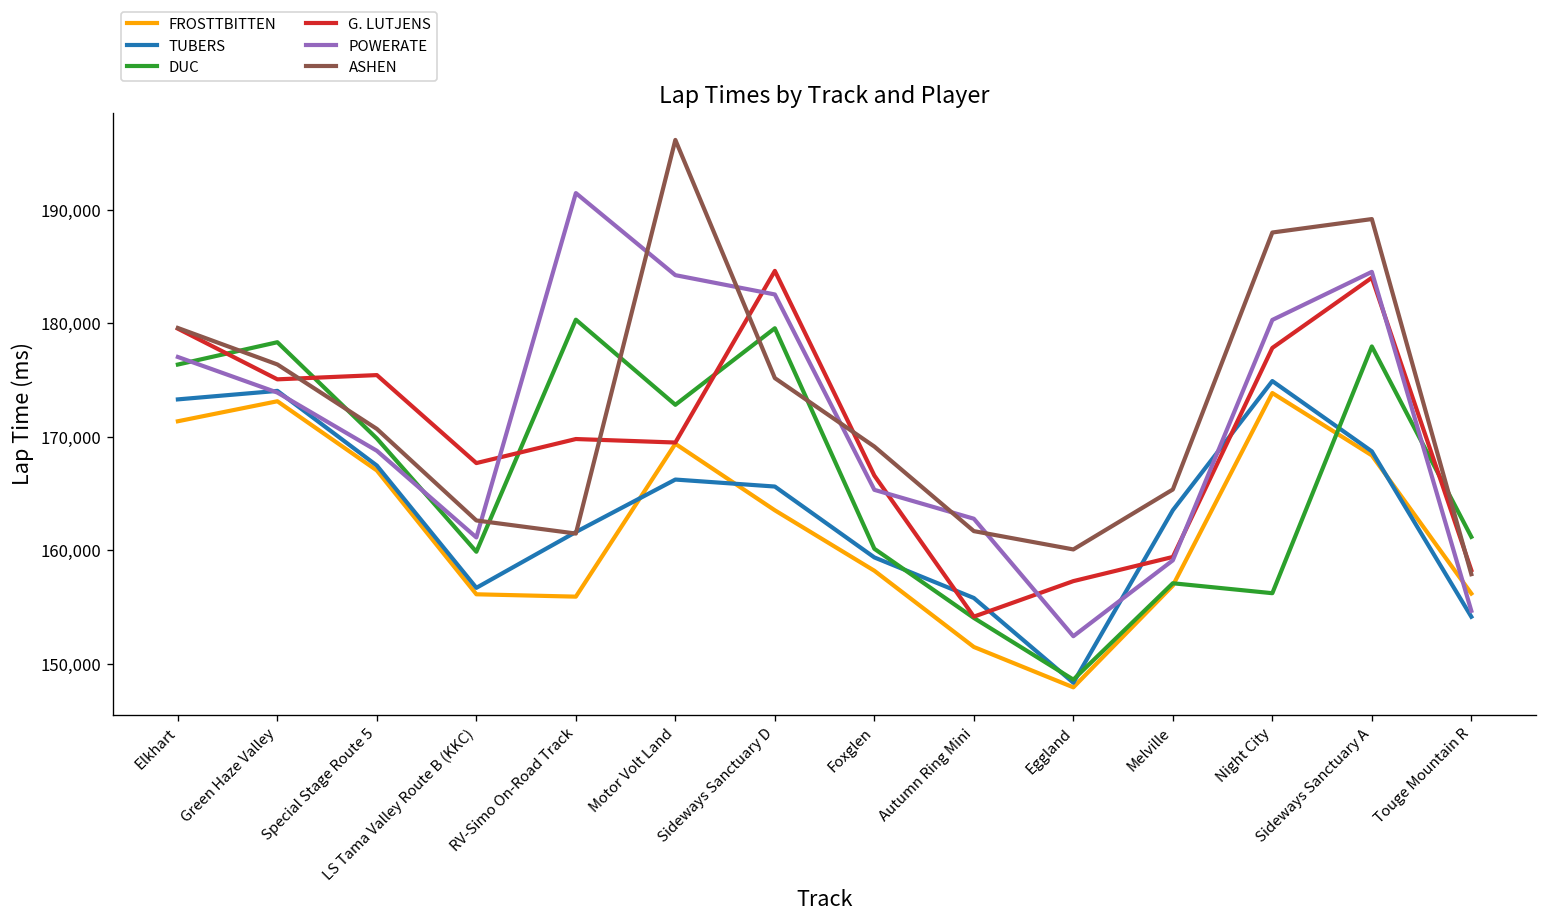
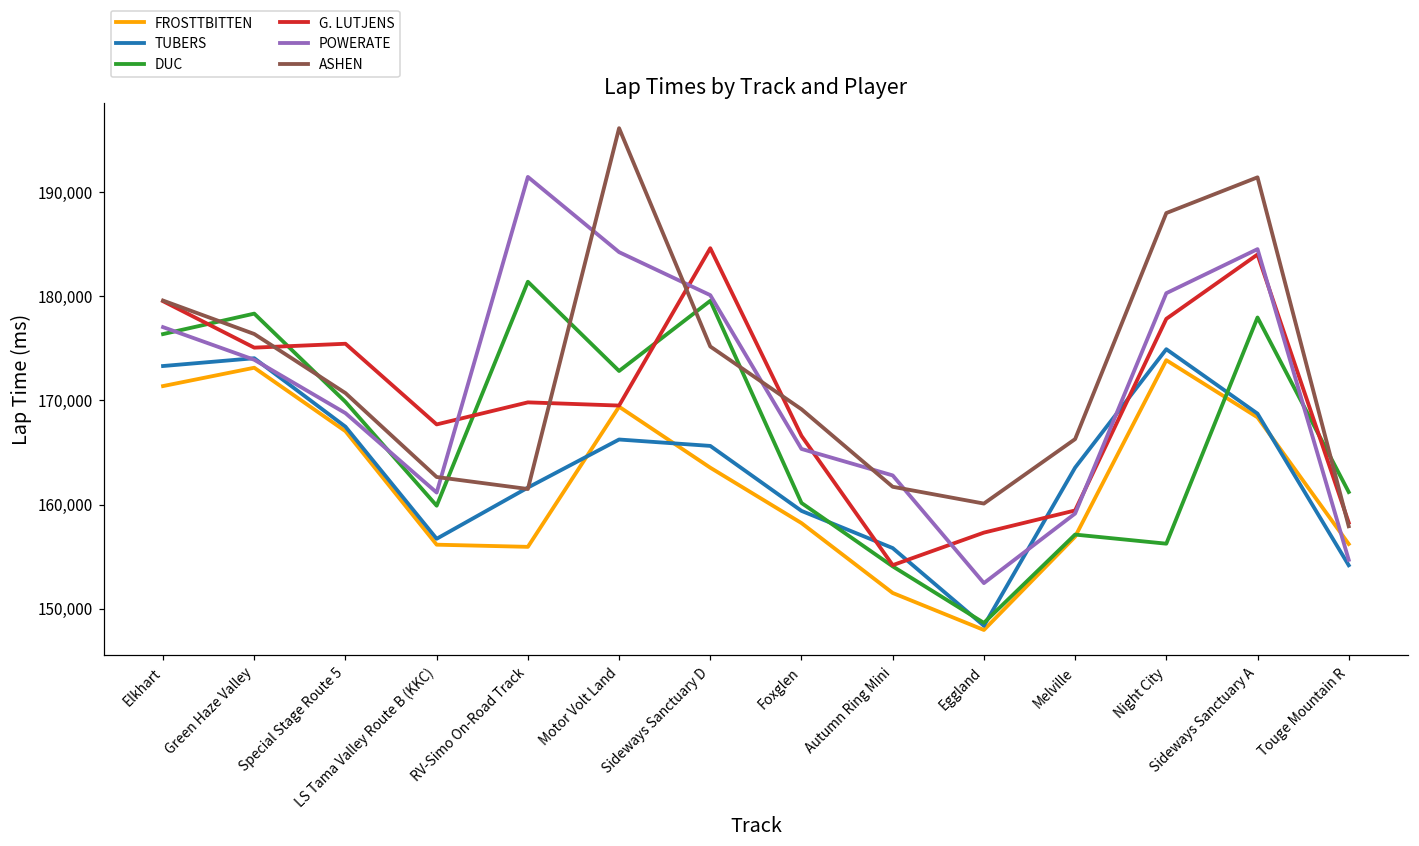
  {
    "FROSTTBITTEN": {
      "Elkhart": "171,000",
      "Green Haze Valley": "173,000",
      "Special Stage Route 5": "167,000",
      "LS Tama Valley Route B (KKC)": "156,000",
      "RV-Simo On-Road Track": "156,000",
      "Sideways Sanctuary D": "164,000",
      "Foxglen": "158,000",
      "Autumn Ring Mini": "151,000",
      "Eggland": "148,000",
      "Night City": "174,000",
      "Sideways Sanctuary A": "168,000",
      "Touge Mountain R": "156,000"
    },
    "TUBERS": {
      "Elkhart": "173,000",
      "Special Stage Route 5": "167,000",
      "LS Tama Valley Route B (KKC)": "157,000",
      "Motor Volt Land": "166,000",
      "Sideways Sanctuary D": "166,000",
      "Foxglen": "159,000",
      "Autumn Ring Mini": "156,000",
      "Eggland": "148,000",
      "Melville": "164,000",
      "Night City": "175,000",
      "Sideways Sanctuary A": "169,000",
      "Touge Mountain R": "154,000"
    },
    "DUC": {
      "Elkhart": "176,000",
      "Green Haze Valley": "178,000",
      "Special Stage Route 5": "170,000",
      "LS Tama Valley Route B (KKC)": "160,000",
-     "RV-Simo On-Road Track": "180,000",
+     "RV-Simo On-Road Track": "181,000",
      "Motor Volt Land": "173,000",
      "Sideways Sanctuary D": "180,000",
      "Foxglen": "160,000",
      "Eggland": "149,000",
      "Night City": "156,000",
      "Sideways Sanctuary A": "178,000",
      "Touge Mountain R": "161,000"
    },
    "G. LUTJENS": {
      "Green Haze Valley": "175,000",
      "Special Stage Route 5": "175,000",
      "LS Tama Valley Route B (KKC)": "168,000",
      "RV-Simo On-Road Track": "170,000",
      "Sideways Sanctuary D": "185,000",
      "Foxglen": "167,000",
      "Eggland": "157,000",
      "Melville": "159,000",
      "Night City": "178,000",
      "Sideways Sanctuary A": "184,000",
      "Touge Mountain R": "158,000"
    },
    "POWERATE": {
      "Elkhart": "177,000",
      "Special Stage Route 5": "169,000",
      "LS Tama Valley Route B (KKC)": "161,000",
      "RV-Simo On-Road Track": "191,000",
      "Motor Volt Land": "184,000",
-     "Sideways Sanctuary D": "183,000",
+     "Sideways Sanctuary D": "180,000",
      "Foxglen": "165,000",
      "Autumn Ring Mini": "163,000",
      "Eggland": "152,000",
      "Melville": "159,000",
      "Night City": "180,000",
      "Sideways Sanctuary A": "185,000",
      "Touge Mountain R": "155,000"
    },
    "ASHEN": {
      "Green Haze Valley": "176,000",
      "Special Stage Route 5": "171,000",
      "LS Tama Valley Route B (KKC)": "163,000",
      "Motor Volt Land": "196,000",
      "Sideways Sanctuary D": "175,000",
      "Foxglen": "169,000",
      "Autumn Ring Mini": "162,000",
      "Eggland": "160,000",
-     "Melville": "165,000",
+     "Melville": "166,000",
      "Night City": "188,000",
-     "Sideways Sanctuary A": "189,000",
+     "Sideways Sanctuary A": "191,000",
      "Touge Mountain R": "158,000"
    }
  }
